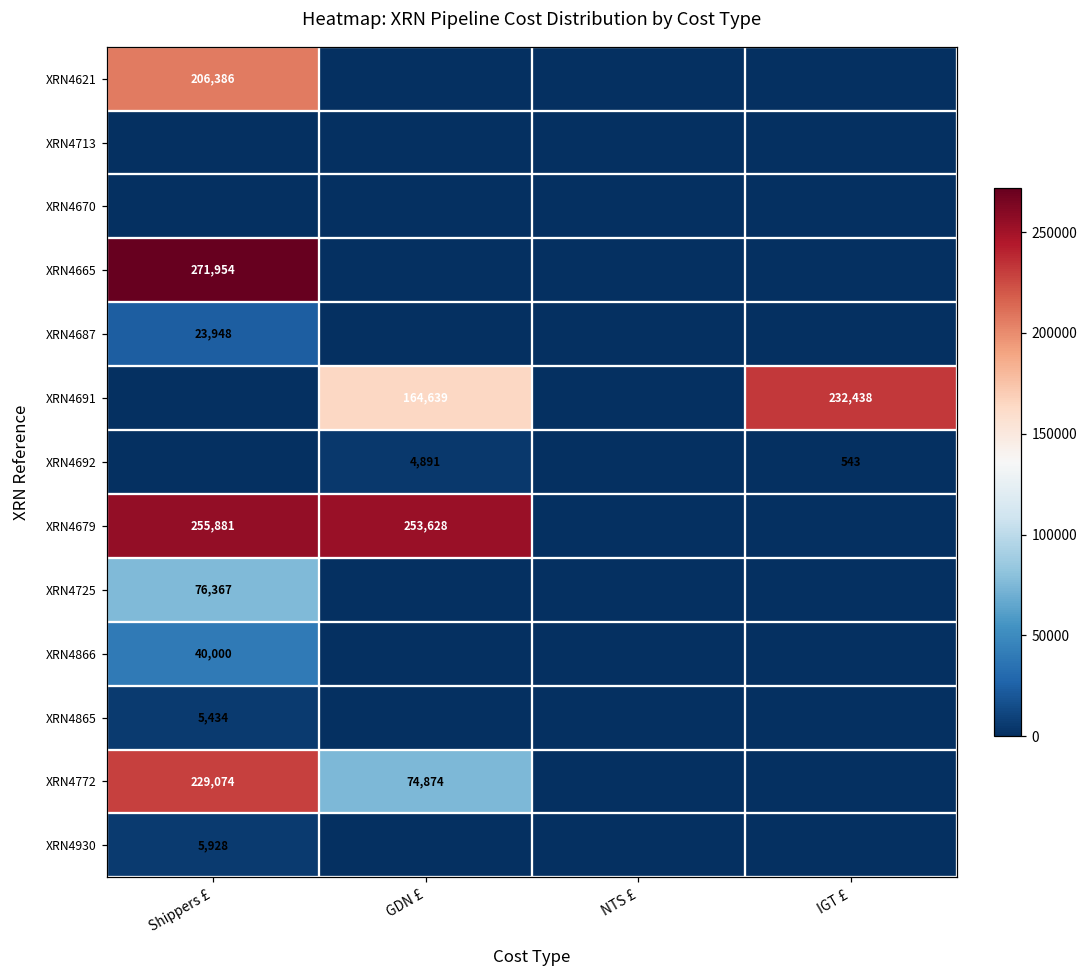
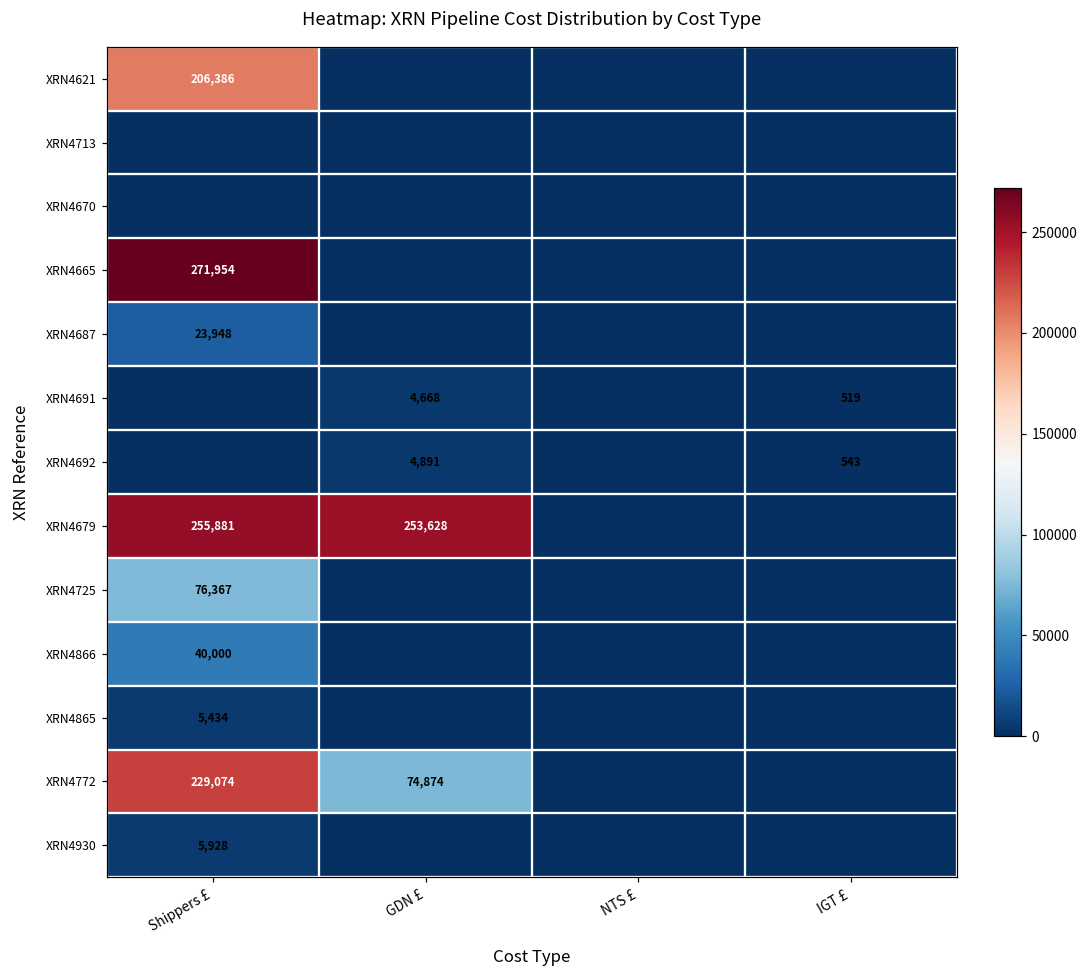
  {
    "XRN4621": {
      "Shippers £": "206,386"
    },
    "XRN4665": {
      "Shippers £": "271,954"
    },
    "XRN4687": {
      "Shippers £": "23,948"
    },
    "XRN4691": {
-     "GDN £": "164,639",
-     "IGT £": "232,438"
+     "GDN £": "4,668",
+     "IGT £": "519"
    },
    "XRN4692": {
      "GDN £": "4,891",
      "IGT £": "543"
    },
    "XRN4679": {
      "Shippers £": "255,881",
      "GDN £": "253,628"
    },
    "XRN4725": {
      "Shippers £": "76,367"
    },
    "XRN4866": {
      "Shippers £": "40,000"
    },
    "XRN4865": {
      "Shippers £": "5,434"
    },
    "XRN4772": {
      "Shippers £": "229,074",
      "GDN £": "74,874"
    },
    "XRN4930": {
      "Shippers £": "5,928"
    }
  }
